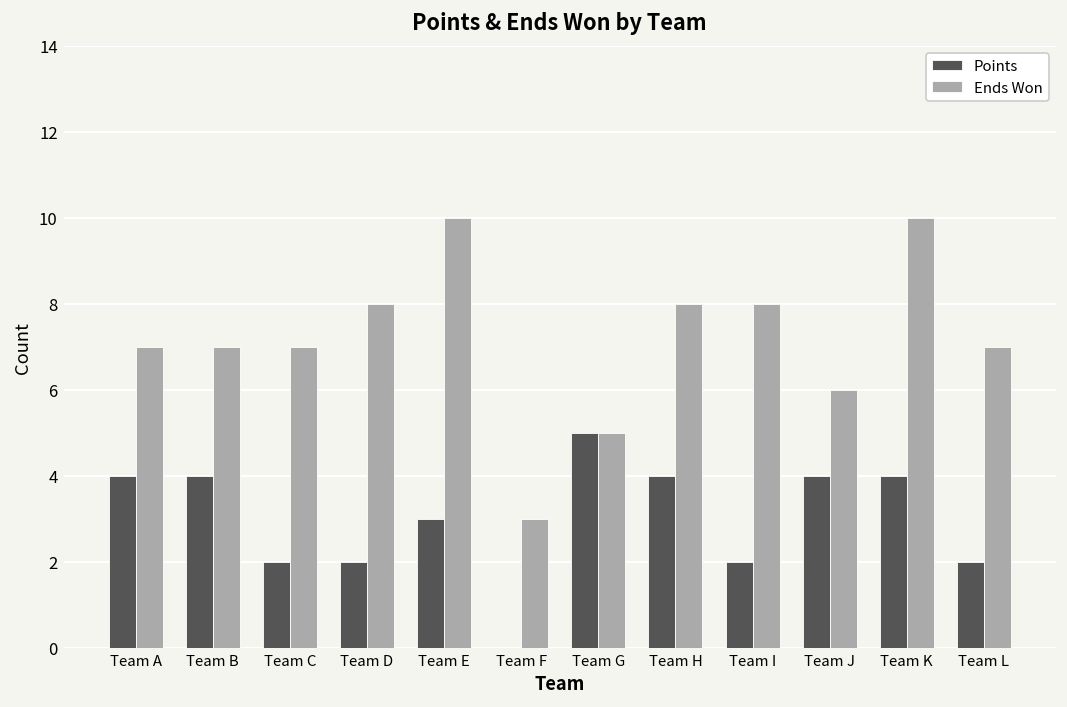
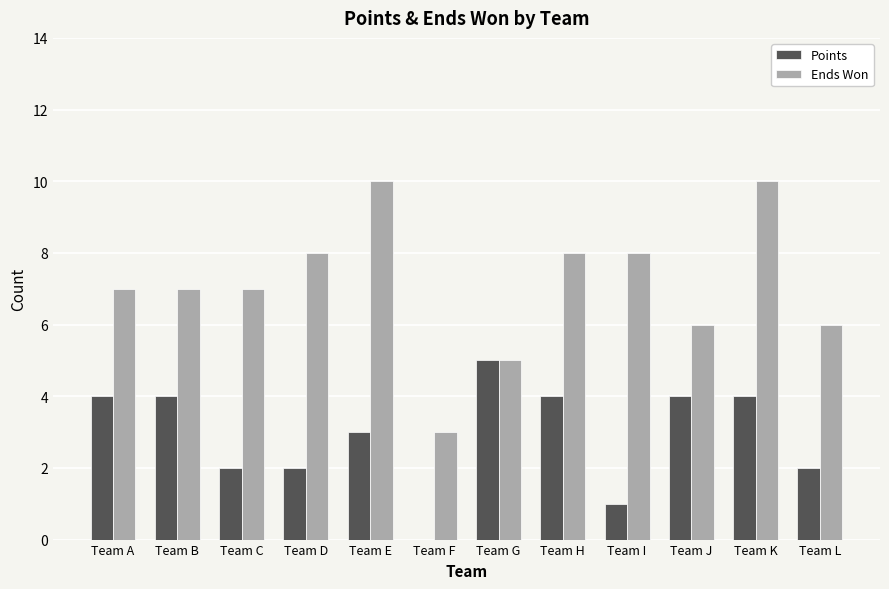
  {
    "Points": {
      "Team A": 4,
      "Team B": 4,
      "Team C": 2,
      "Team D": 2,
      "Team E": 3,
      "Team F": 0,
      "Team G": 5,
      "Team H": 4,
-     "Team I": 2,
+     "Team I": 1,
      "Team J": 4,
      "Team K": 4,
      "Team L": 2
    },
    "Ends Won": {
      "Team A": 7,
      "Team B": 7,
      "Team C": 7,
      "Team D": 8,
      "Team E": 10,
      "Team F": 3,
      "Team G": 5,
      "Team H": 8,
      "Team I": 8,
      "Team J": 6,
      "Team K": 10,
-     "Team L": 7
+     "Team L": 6
    }
  }
